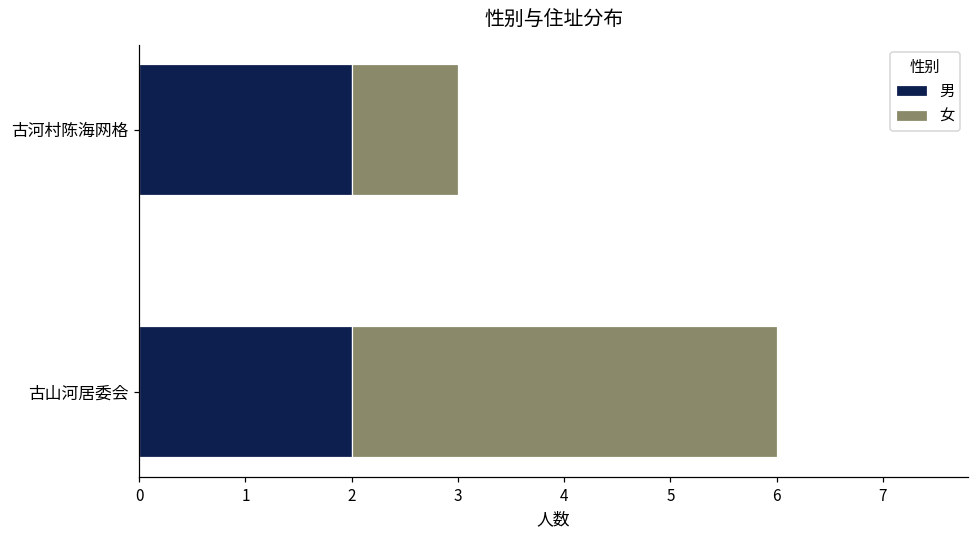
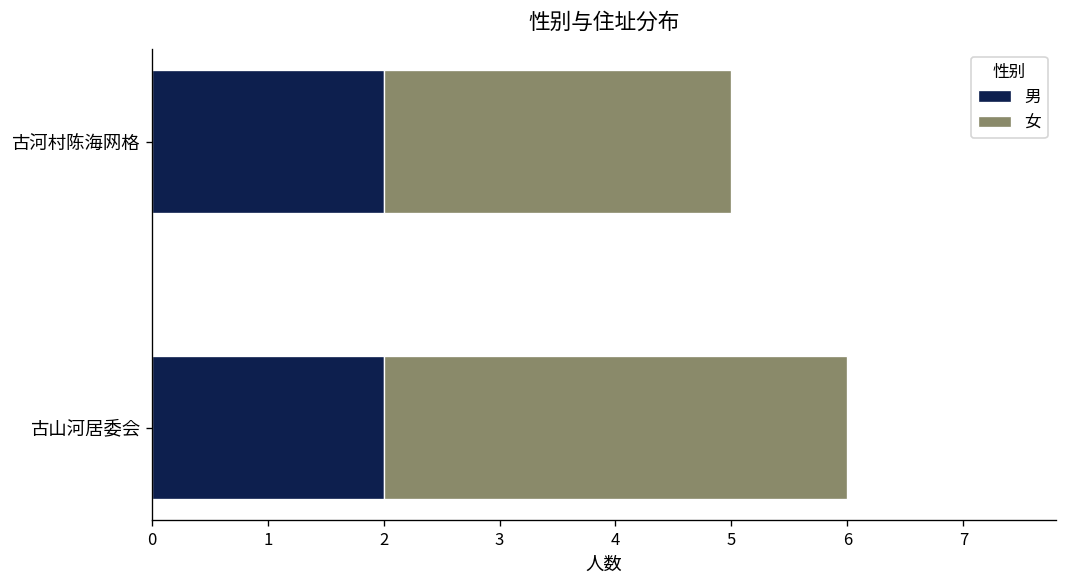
  {
    "男": {
      "古河村陈海网格": 2,
      "古山河居委会": 2
    },
    "女": {
-     "古河村陈海网格": 1,
+     "古河村陈海网格": 3,
      "古山河居委会": 4
    }
  }
